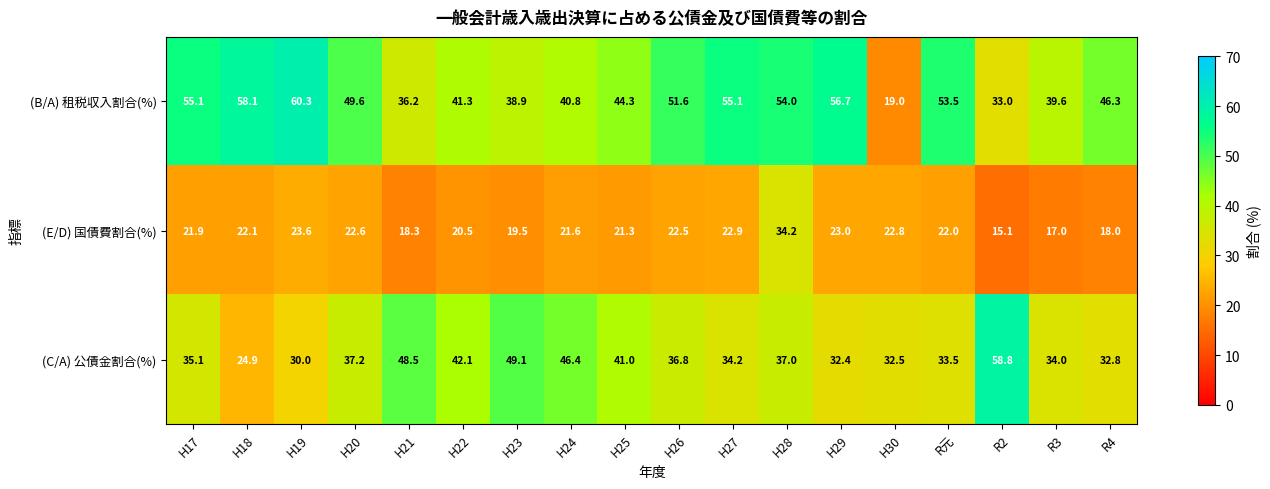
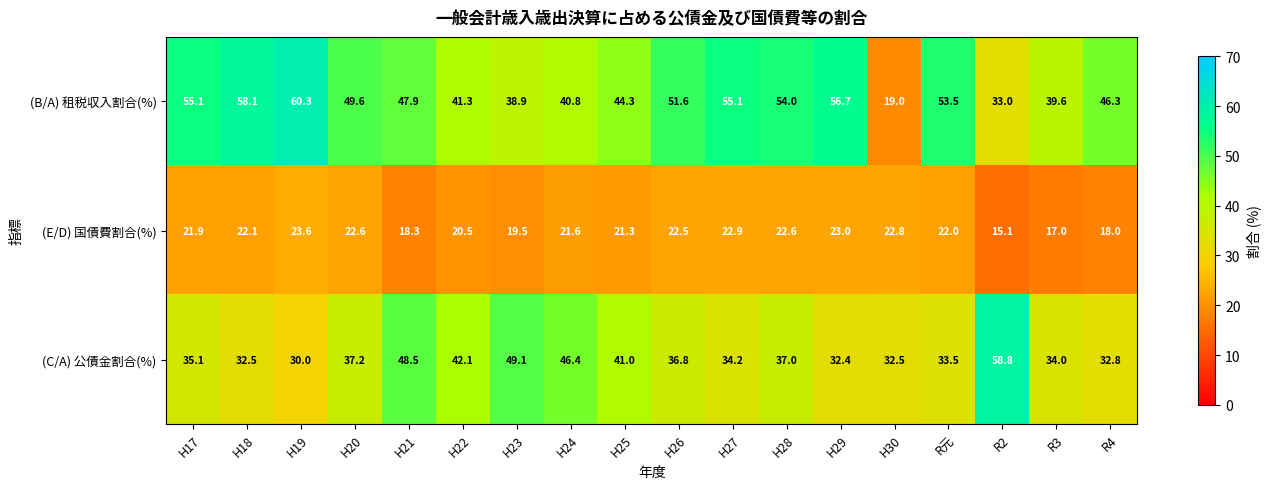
  {
    "(B/A) 租税収入割合(%)": {
      "H17": 55.1,
      "H18": 58.1,
      "H19": 60.3,
      "H20": 49.6,
-     "H21": 36.2,
+     "H21": 47.9,
      "H22": 41.3,
      "H23": 38.9,
      "H24": 40.8,
      "H25": 44.3,
      "H26": 51.6,
      "H27": 55.1,
      "H28": 54.0,
      "H29": 56.7,
      "H30": 19.0,
      "R元": 53.5,
      "R2": 33.0,
      "R3": 39.6,
      "R4": 46.3
    },
    "(E/D) 国債費割合(%)": {
      "H17": 21.9,
      "H18": 22.1,
      "H19": 23.6,
      "H20": 22.6,
      "H21": 18.3,
      "H22": 20.5,
      "H23": 19.5,
      "H24": 21.6,
      "H25": 21.3,
      "H26": 22.5,
      "H27": 22.9,
-     "H28": 34.2,
+     "H28": 22.6,
      "H29": 23.0,
      "H30": 22.8,
      "R元": 22.0,
      "R2": 15.1,
      "R3": 17.0,
      "R4": 18.0
    },
    "(C/A) 公債金割合(%)": {
      "H17": 35.1,
-     "H18": 24.9,
+     "H18": 32.5,
      "H19": 30.0,
      "H20": 37.2,
      "H21": 48.5,
      "H22": 42.1,
      "H23": 49.1,
      "H24": 46.4,
      "H25": 41.0,
      "H26": 36.8,
      "H27": 34.2,
      "H28": 37.0,
      "H29": 32.4,
      "H30": 32.5,
      "R元": 33.5,
      "R2": 58.8,
      "R3": 34.0,
      "R4": 32.8
    }
  }
